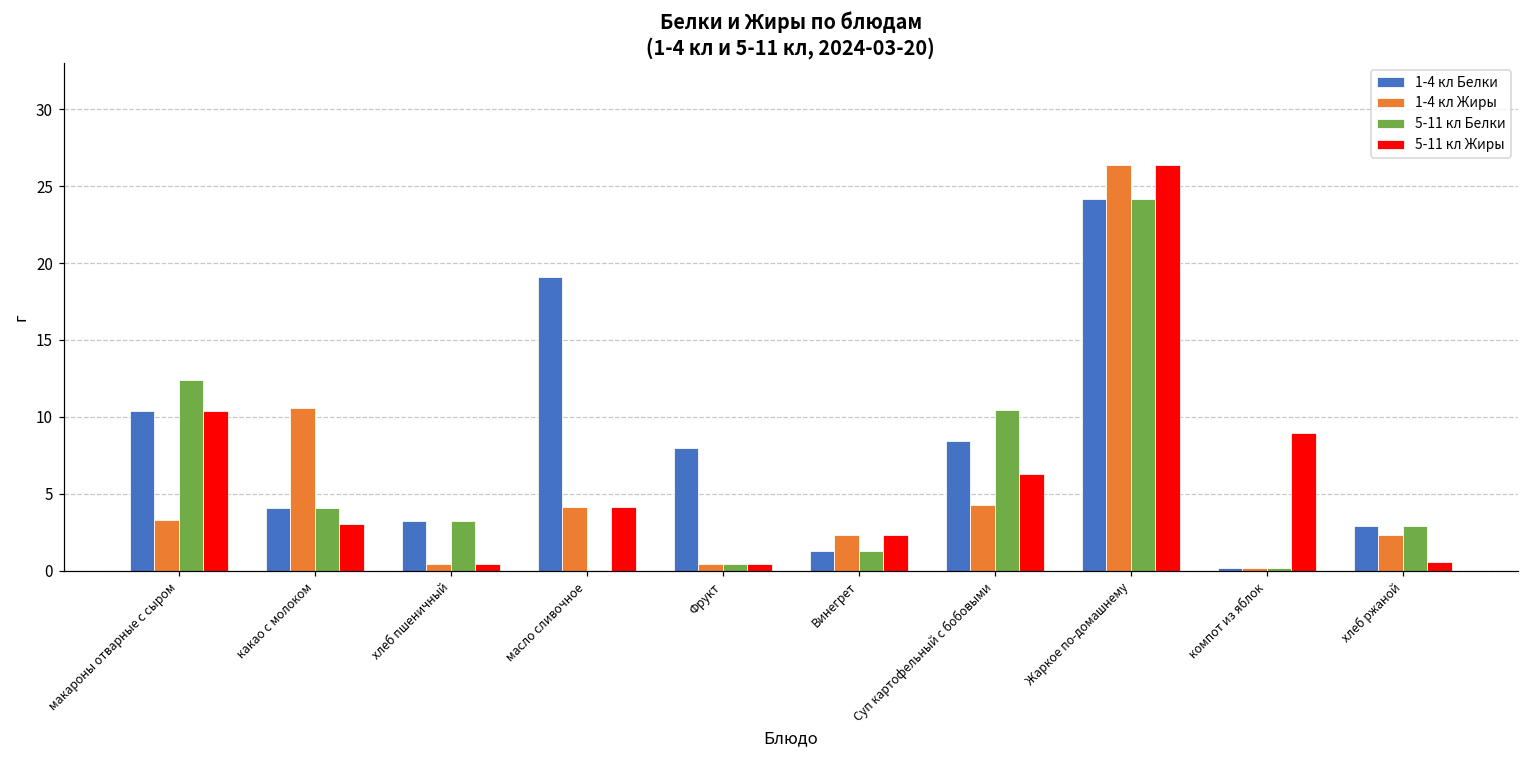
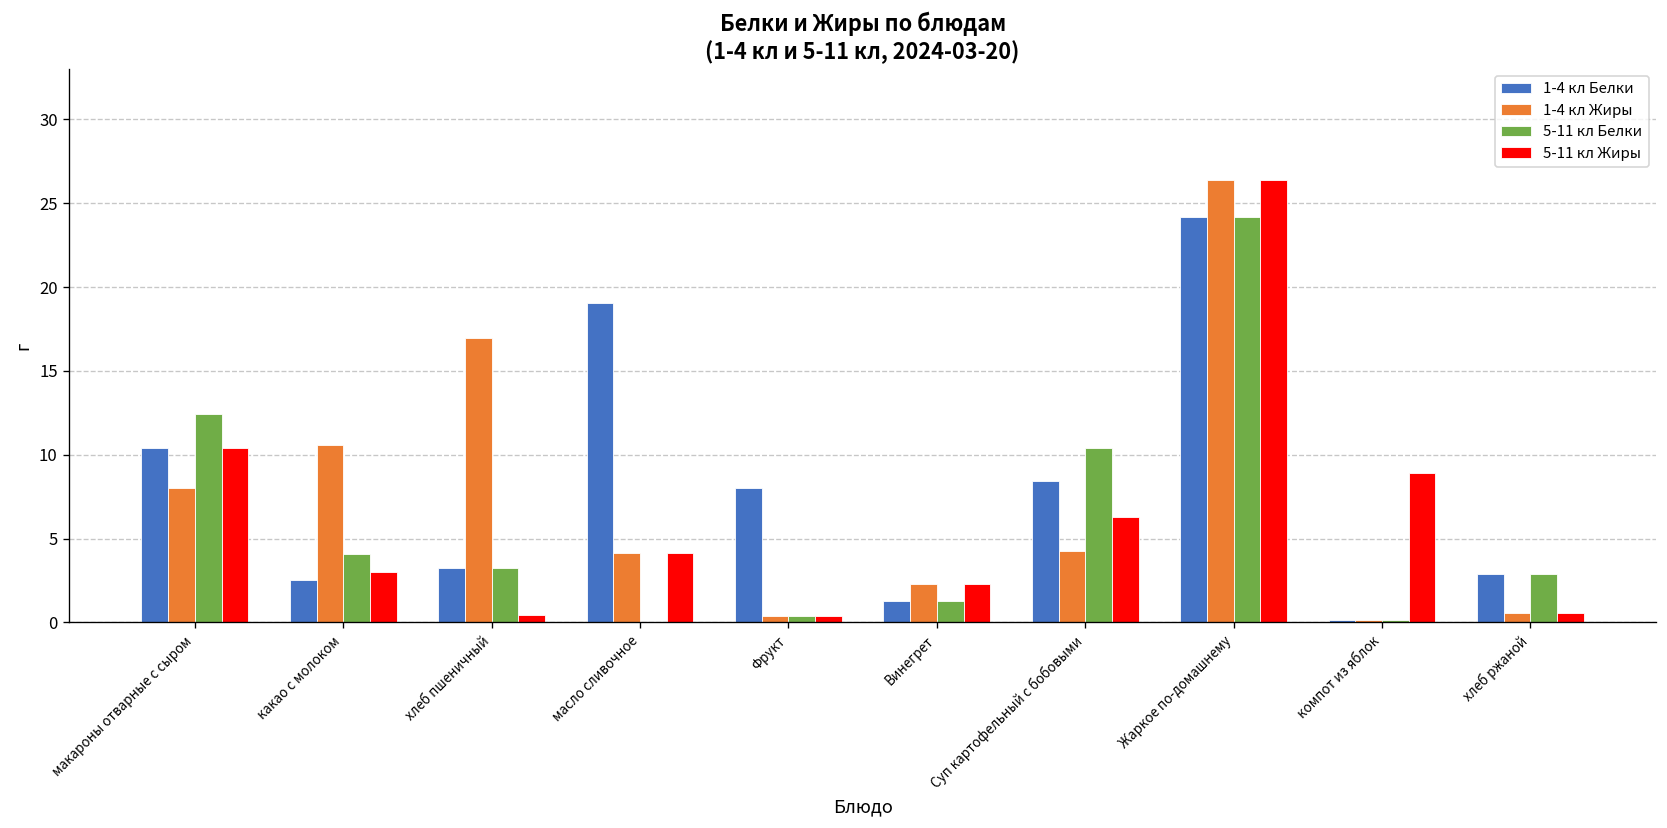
  {
    "1-4 кл Белки": {
      "макароны отварные с сыром": 10.4,
-     "какао с молоком": 4.1,
+     "какао с молоком": 2.6,
      "хлеб пшеничный": 3.2,
      "масло сливочное": 19.1,
      "Фрукт": 8.0,
      "Винегрет": 1.3,
      "Суп картофельный с бобовыми": 8.4,
      "Жаркое по-домашнему": 24.2,
      "хлеб ржаной": 2.9
    },
    "1-4 кл Жиры": {
-     "макароны отварные с сыром": 3.3,
+     "макароны отварные с сыром": 8.0,
      "какао с молоком": 10.6,
-     "хлеб пшеничный": 0.4,
+     "хлеб пшеничный": 17.0,
      "масло сливочное": 4.1,
      "Фрукт": 0.4,
      "Винегрет": 2.3,
      "Суп картофельный с бобовыми": 4.3,
      "Жаркое по-домашнему": 26.4,
-     "хлеб ржаной": 2.3
+     "хлеб ржаной": 0.5
    },
    "5-11 кл Белки": {
      "макароны отварные с сыром": 12.4,
      "какао с молоком": 4.1,
      "хлеб пшеничный": 3.2,
      "Фрукт": 0.4,
      "Винегрет": 1.3,
      "Суп картофельный с бобовыми": 10.4,
      "Жаркое по-домашнему": 24.2,
      "хлеб ржаной": 2.9
    },
    "5-11 кл Жиры": {
      "макароны отварные с сыром": 10.4,
      "какао с молоком": 3.0,
      "хлеб пшеничный": 0.4,
      "масло сливочное": 4.1,
      "Фрукт": 0.4,
      "Винегрет": 2.3,
      "Суп картофельный с бобовыми": 6.3,
      "Жаркое по-домашнему": 26.4,
      "компот из яблок": 8.9,
      "хлеб ржаной": 0.5
    }
  }
